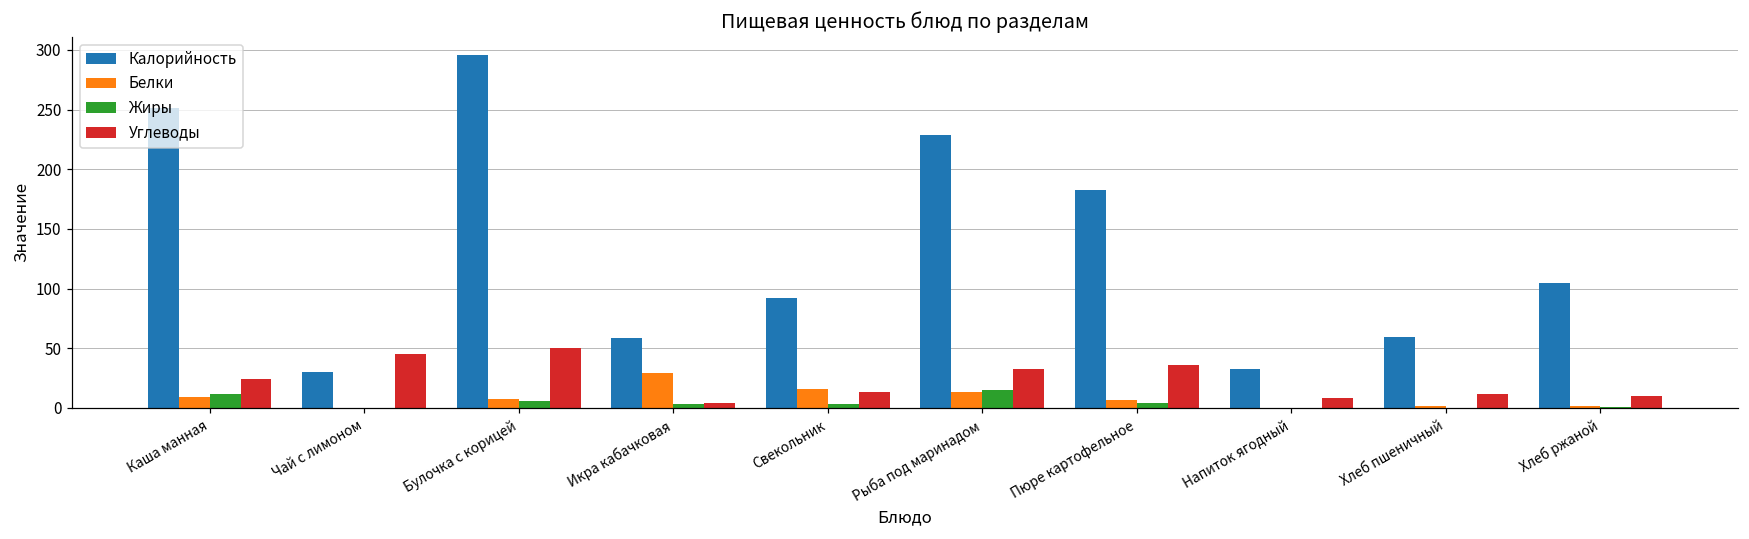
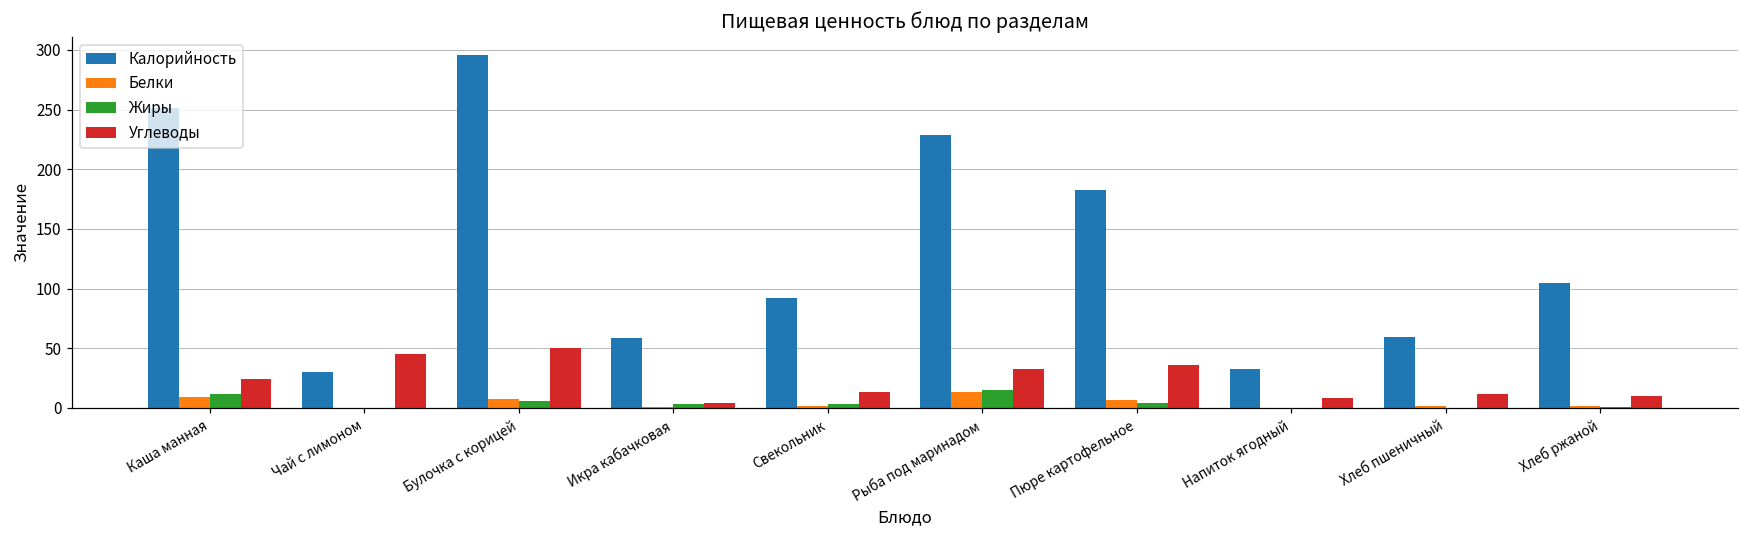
  {
    "Калорийность": {
      "Чай с лимоном": 30,
      "Булочка с корицей": 296,
      "Икра кабачковая": 58,
      "Свекольник": 92,
      "Рыба под маринадом": 229,
      "Пюре картофельное": 183,
      "Напиток ягодный": 33,
      "Хлеб пшеничный": 60,
      "Хлеб ржаной": 105
    },
    "Белки": {
      "Каша манная": 10,
      "Булочка с корицей": 8,
-     "Икра кабачковая": 29,
-     "Свекольник": 16,
+     "Икра кабачковая": 1,
+     "Свекольник": 2,
      "Рыба под маринадом": 14,
      "Пюре картофельное": 6
    },
    "Жиры": {
      "Каша манная": 12,
      "Чай с лимоном": 0,
      "Булочка с корицей": 6,
      "Икра кабачковая": 3,
      "Свекольник": 3,
      "Рыба под маринадом": 15,
      "Пюре картофельное": 4
    },
    "Углеводы": {
      "Каша манная": 24,
      "Чай с лимоном": 45,
      "Булочка с корицей": 50,
      "Икра кабачковая": 4,
      "Свекольник": 14,
      "Рыба под маринадом": 33,
      "Пюре картофельное": 36,
      "Напиток ягодный": 8,
      "Хлеб пшеничный": 11,
      "Хлеб ржаной": 10
    }
  }
